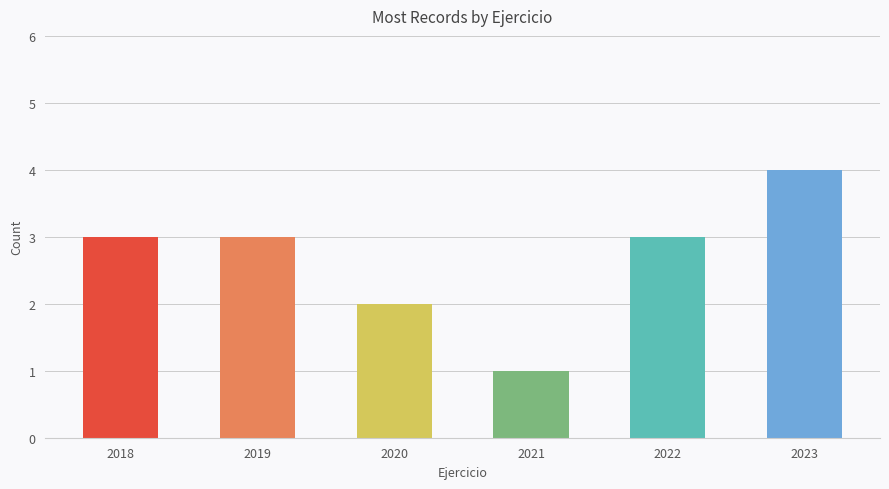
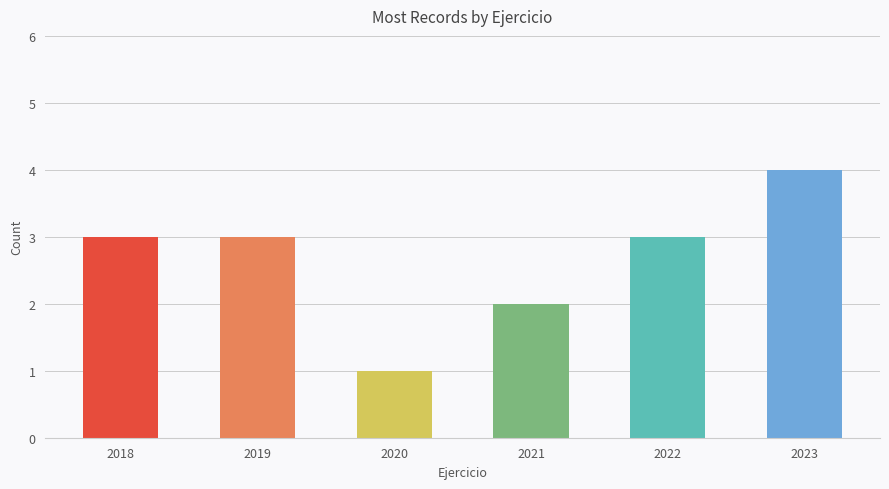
  {
    "2018": 3,
    "2019": 3,
-   "2020": 2,
-   "2021": 1,
+   "2020": 1,
+   "2021": 2,
    "2022": 3,
    "2023": 4
  }
